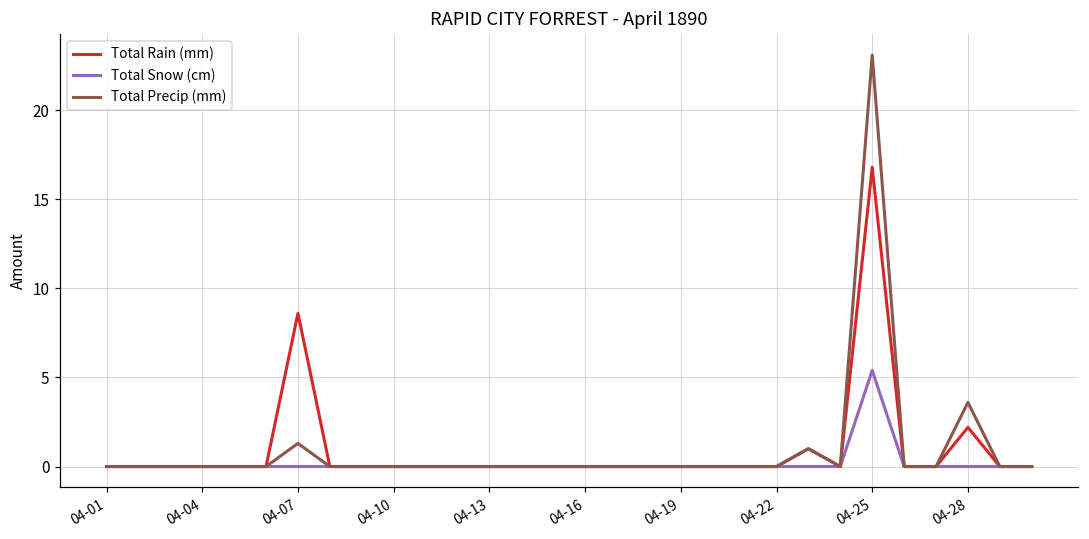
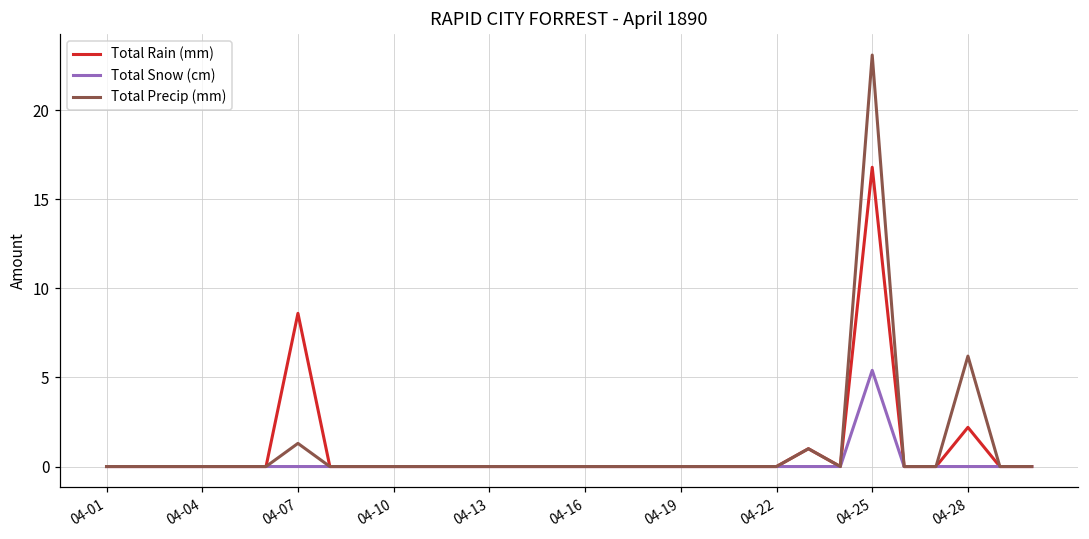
  {
    "Total Rain (mm)": {
      "04-07": 8.6,
      "04-25": 16.8,
      "04-28": 2.2
    },
    "Total Snow (cm)": {
      "04-07": 0.0,
      "04-25": 5.4,
      "04-28": 0.0
    },
    "Total Precip (mm)": {
      "04-07": 1.3,
      "04-25": 23.1,
-     "04-28": 3.6
+     "04-28": 6.2
    }
  }
